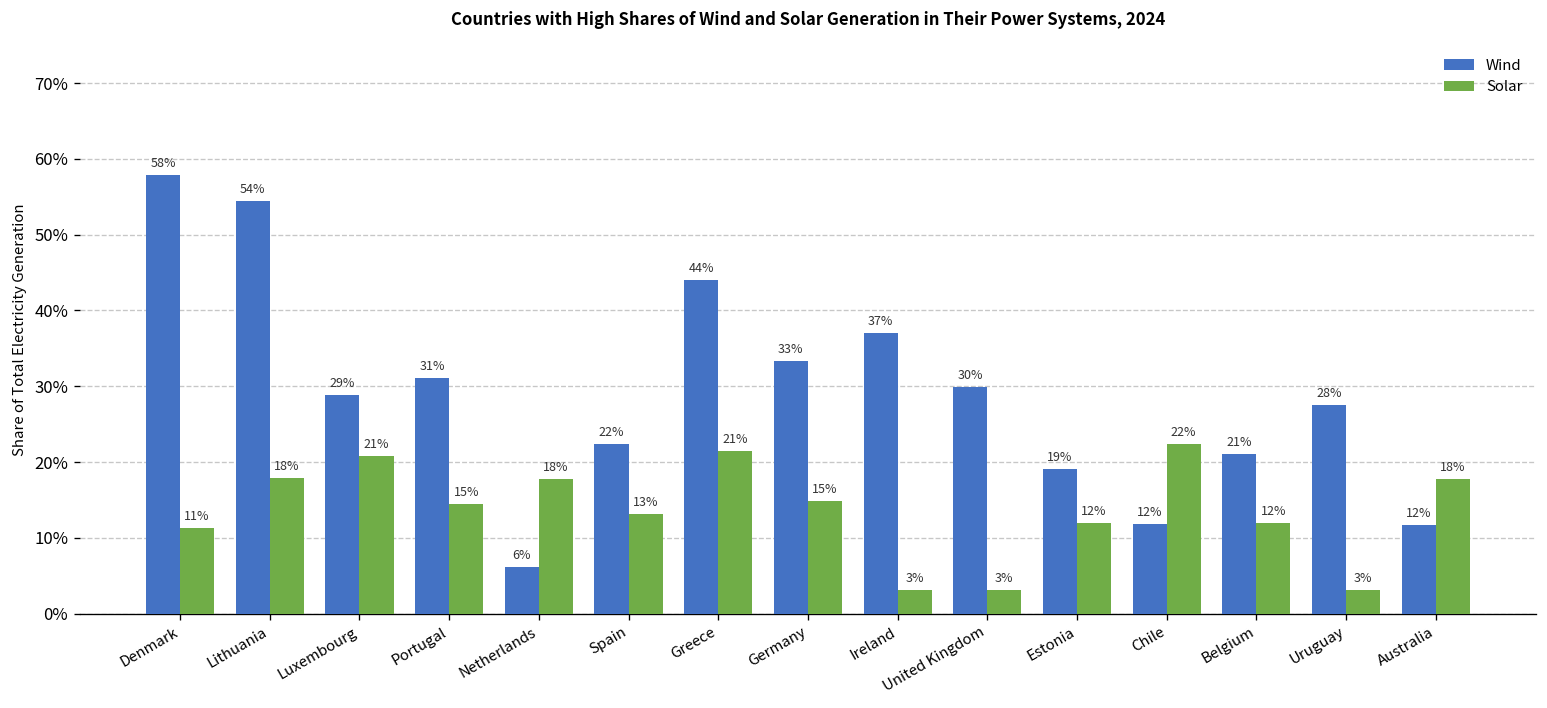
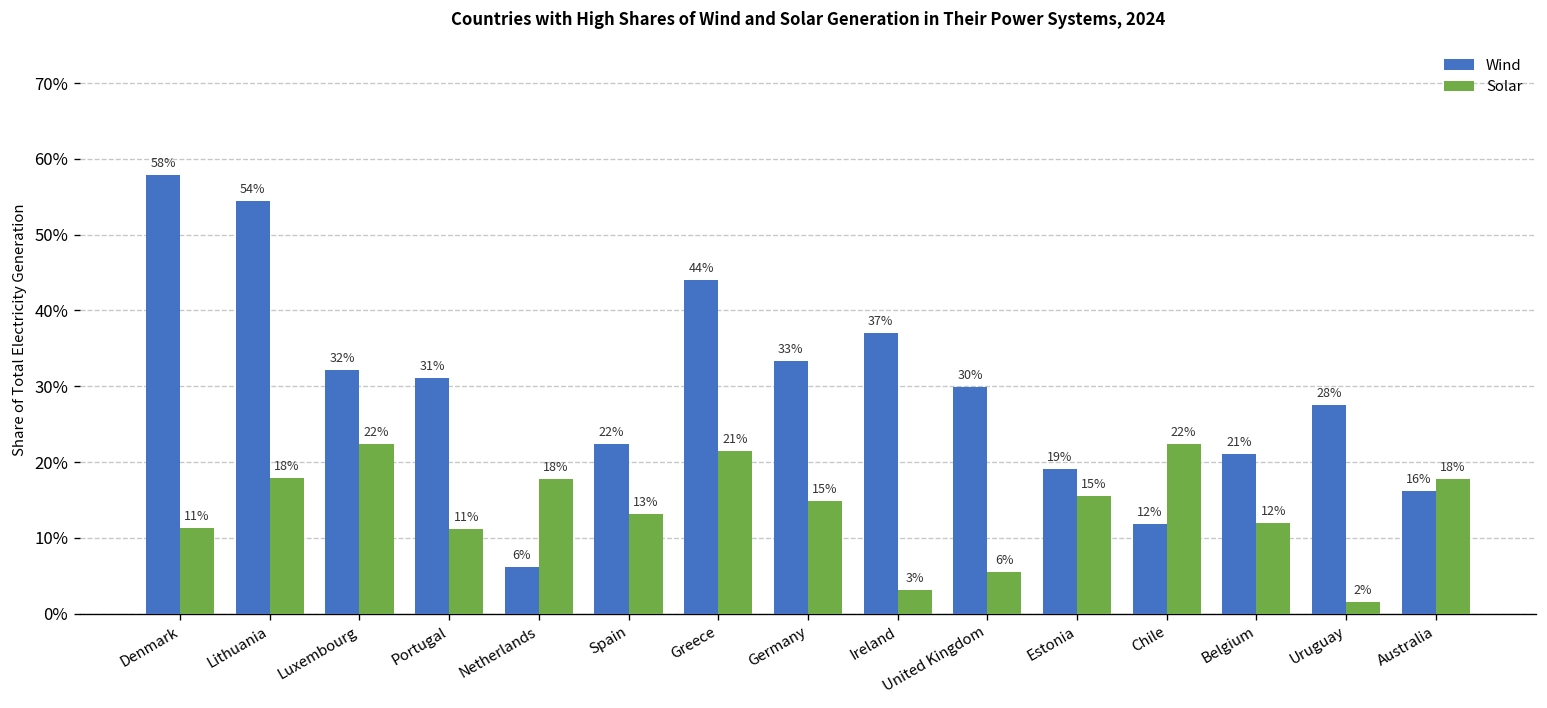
  {
    "Wind": {
      "Denmark": "58%",
      "Lithuania": "54%",
-     "Luxembourg": "29%",
+     "Luxembourg": "32%",
      "Portugal": "31%",
      "Netherlands": "6%",
      "Spain": "22%",
      "Greece": "44%",
      "Germany": "33%",
      "Ireland": "37%",
      "United Kingdom": "30%",
      "Estonia": "19%",
      "Chile": "12%",
      "Belgium": "21%",
      "Uruguay": "28%",
-     "Australia": "12%"
+     "Australia": "16%"
    },
    "Solar": {
      "Denmark": "11%",
      "Lithuania": "18%",
-     "Luxembourg": "21%",
-     "Portugal": "15%",
+     "Luxembourg": "22%",
+     "Portugal": "11%",
      "Netherlands": "18%",
      "Spain": "13%",
      "Greece": "21%",
      "Germany": "15%",
      "Ireland": "3%",
-     "United Kingdom": "3%",
-     "Estonia": "12%",
+     "United Kingdom": "6%",
+     "Estonia": "15%",
      "Chile": "22%",
      "Belgium": "12%",
-     "Uruguay": "3%",
+     "Uruguay": "2%",
      "Australia": "18%"
    }
  }
